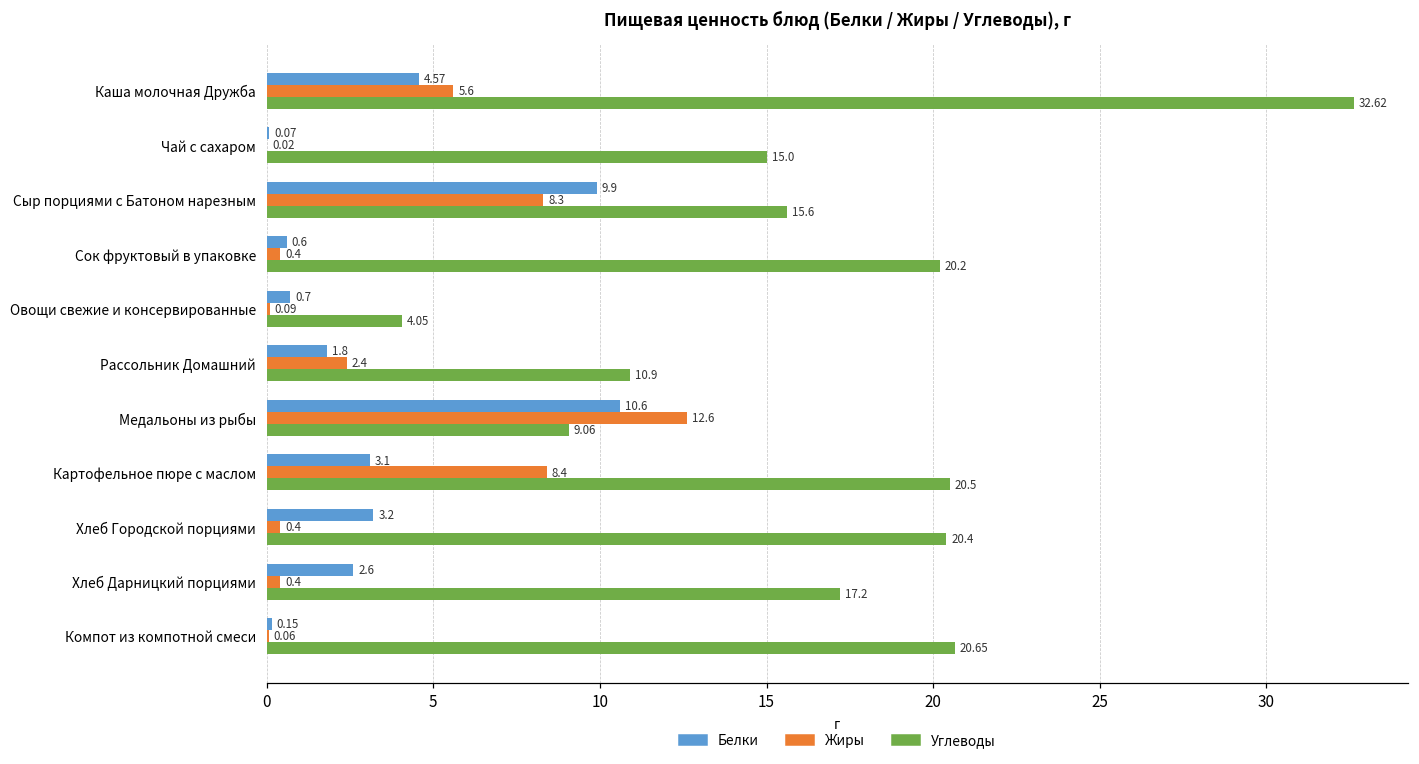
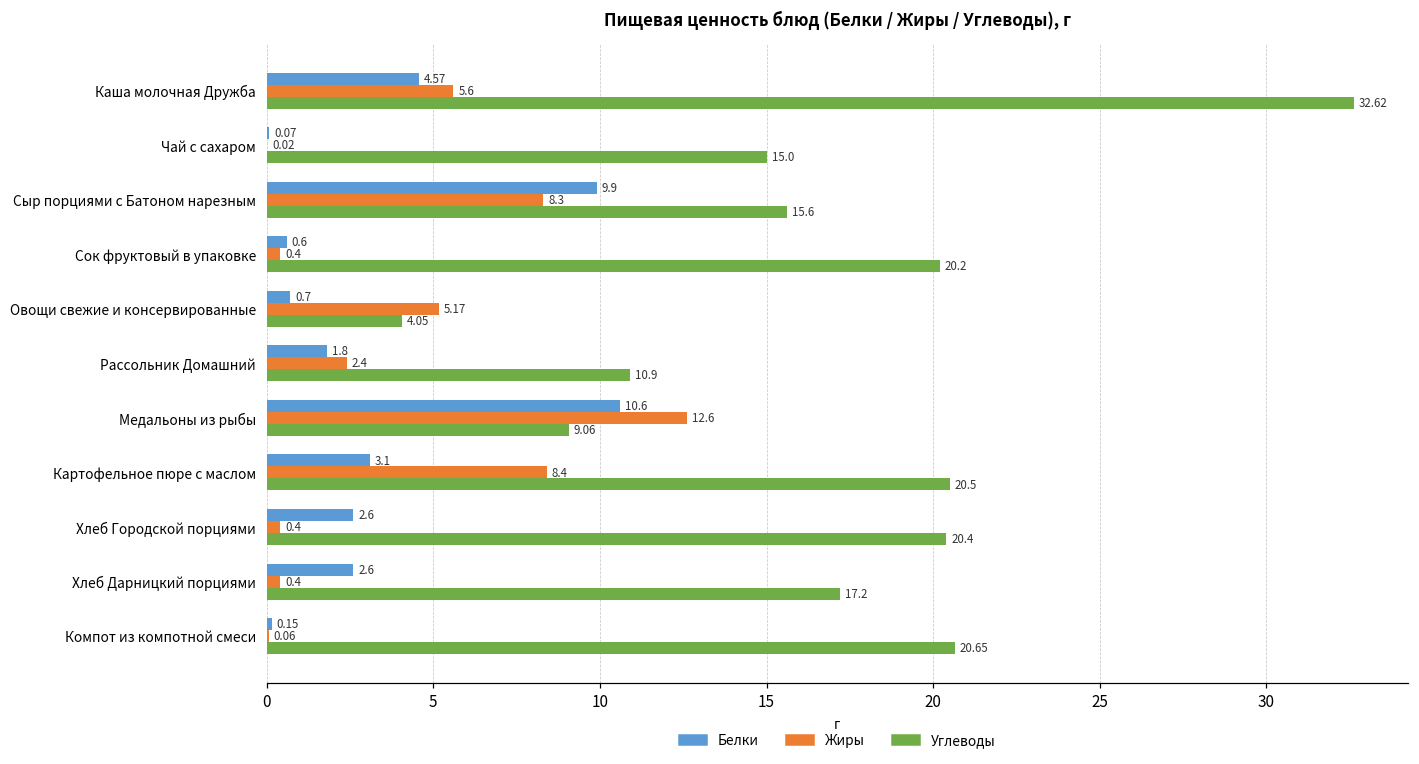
  {
    "Белки": {
      "Каша молочная Дружба": 4.57,
      "Чай с сахаром": 0.07,
      "Сыр порциями с Батоном нарезным": 9.9,
      "Сок фруктовый в упаковке": 0.6,
      "Овощи свежие и консервированные": 0.7,
      "Рассольник Домашний": 1.8,
      "Медальоны из рыбы": 10.6,
      "Картофельное пюре с маслом": 3.1,
-     "Хлеб Городской порциями": 3.2,
+     "Хлеб Городской порциями": 2.6,
      "Хлеб Дарницкий порциями": 2.6,
      "Компот из компотной смеси": 0.15
    },
    "Жиры": {
      "Каша молочная Дружба": 5.6,
      "Чай с сахаром": 0.02,
      "Сыр порциями с Батоном нарезным": 8.3,
      "Сок фруктовый в упаковке": 0.4,
-     "Овощи свежие и консервированные": 0.09,
+     "Овощи свежие и консервированные": 5.17,
      "Рассольник Домашний": 2.4,
      "Медальоны из рыбы": 12.6,
      "Картофельное пюре с маслом": 8.4,
      "Хлеб Городской порциями": 0.4,
      "Хлеб Дарницкий порциями": 0.4,
      "Компот из компотной смеси": 0.06
    },
    "Углеводы": {
      "Каша молочная Дружба": 32.62,
      "Чай с сахаром": 15.0,
      "Сыр порциями с Батоном нарезным": 15.6,
      "Сок фруктовый в упаковке": 20.2,
      "Овощи свежие и консервированные": 4.05,
      "Рассольник Домашний": 10.9,
      "Медальоны из рыбы": 9.06,
      "Картофельное пюре с маслом": 20.5,
      "Хлеб Городской порциями": 20.4,
      "Хлеб Дарницкий порциями": 17.2,
      "Компот из компотной смеси": 20.65
    }
  }
